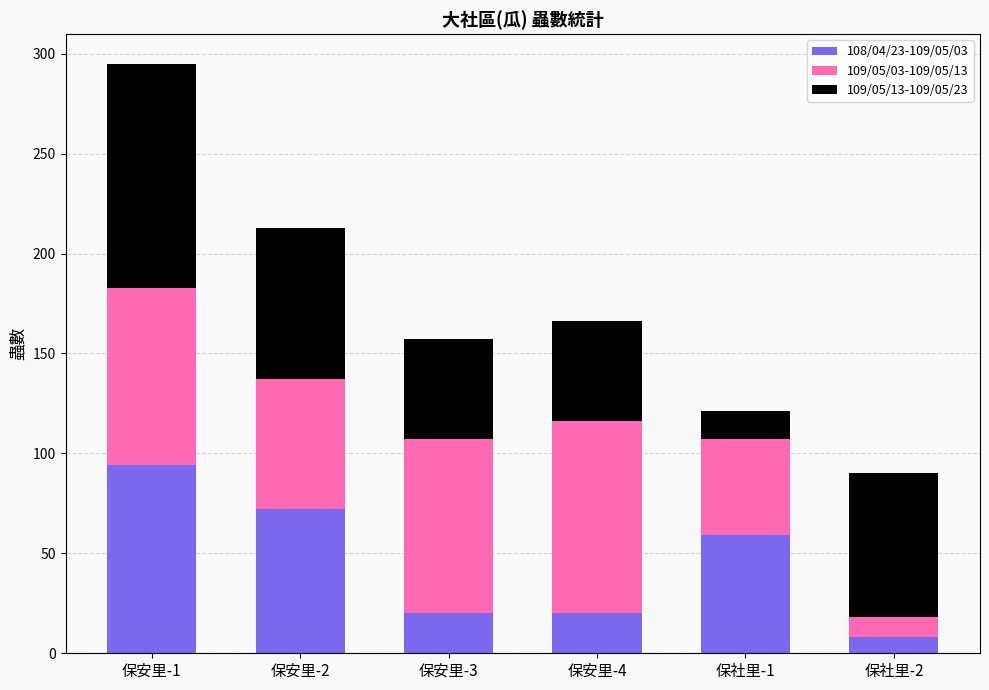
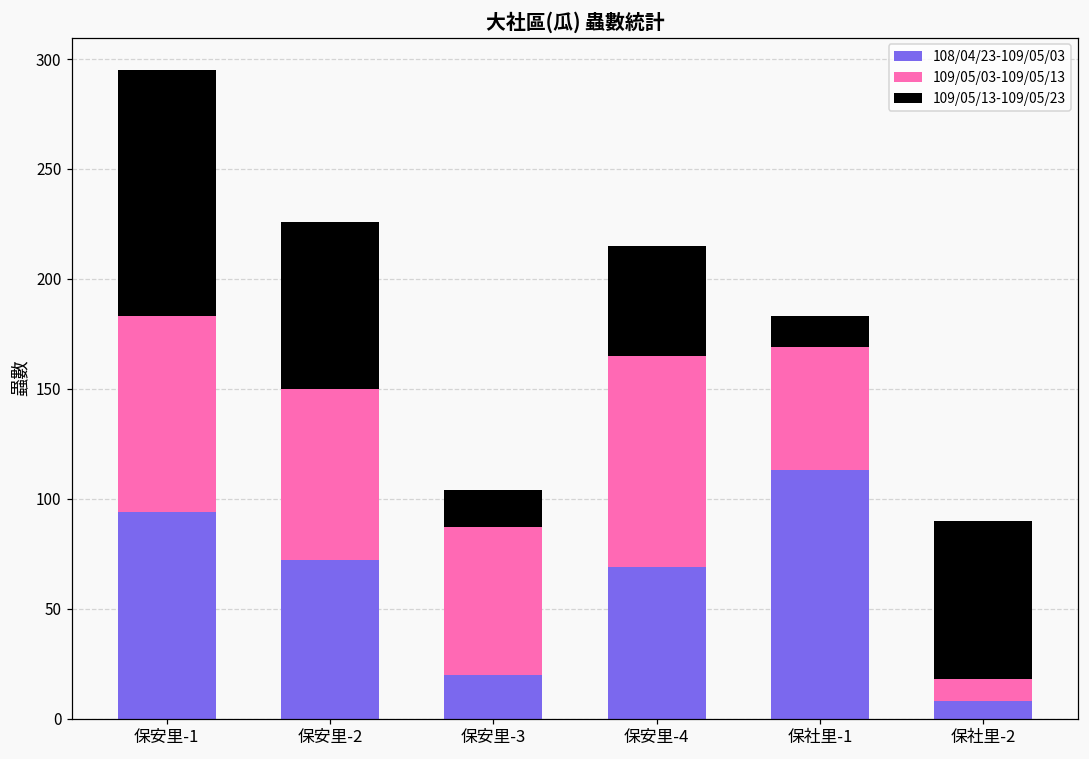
  {
    "108/04/23-109/05/03": {
      "保安里-1": 94,
      "保安里-2": 72,
      "保安里-3": 20,
-     "保安里-4": 20,
-     "保社里-1": 59,
+     "保安里-4": 69,
+     "保社里-1": 113,
      "保社里-2": 8
    },
    "109/05/03-109/05/13": {
      "保安里-1": 89,
-     "保安里-2": 65,
-     "保安里-3": 87,
+     "保安里-2": 78,
+     "保安里-3": 67,
      "保安里-4": 96,
-     "保社里-1": 48,
+     "保社里-1": 56,
      "保社里-2": 10
    },
    "109/05/13-109/05/23": {
      "保安里-1": 112,
      "保安里-2": 76,
-     "保安里-3": 50,
+     "保安里-3": 17,
      "保安里-4": 50,
      "保社里-1": 14,
      "保社里-2": 72
    }
  }
